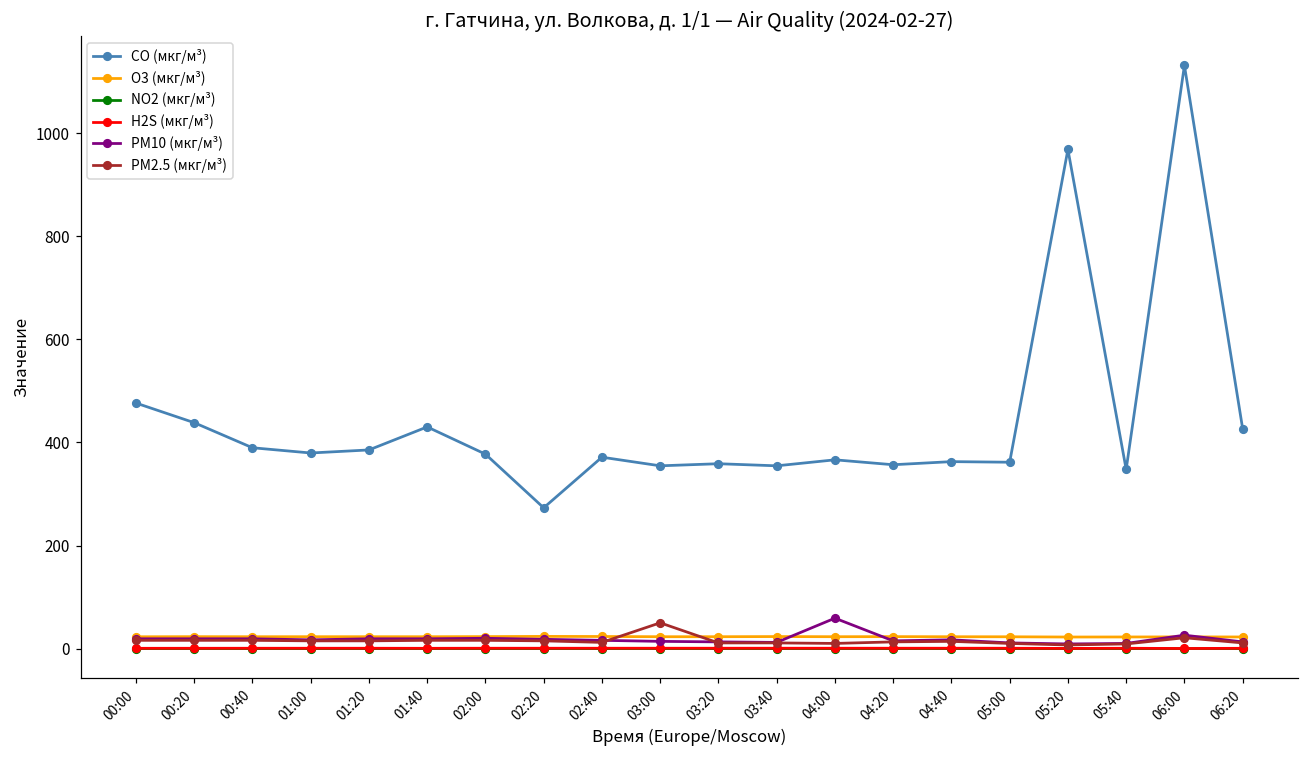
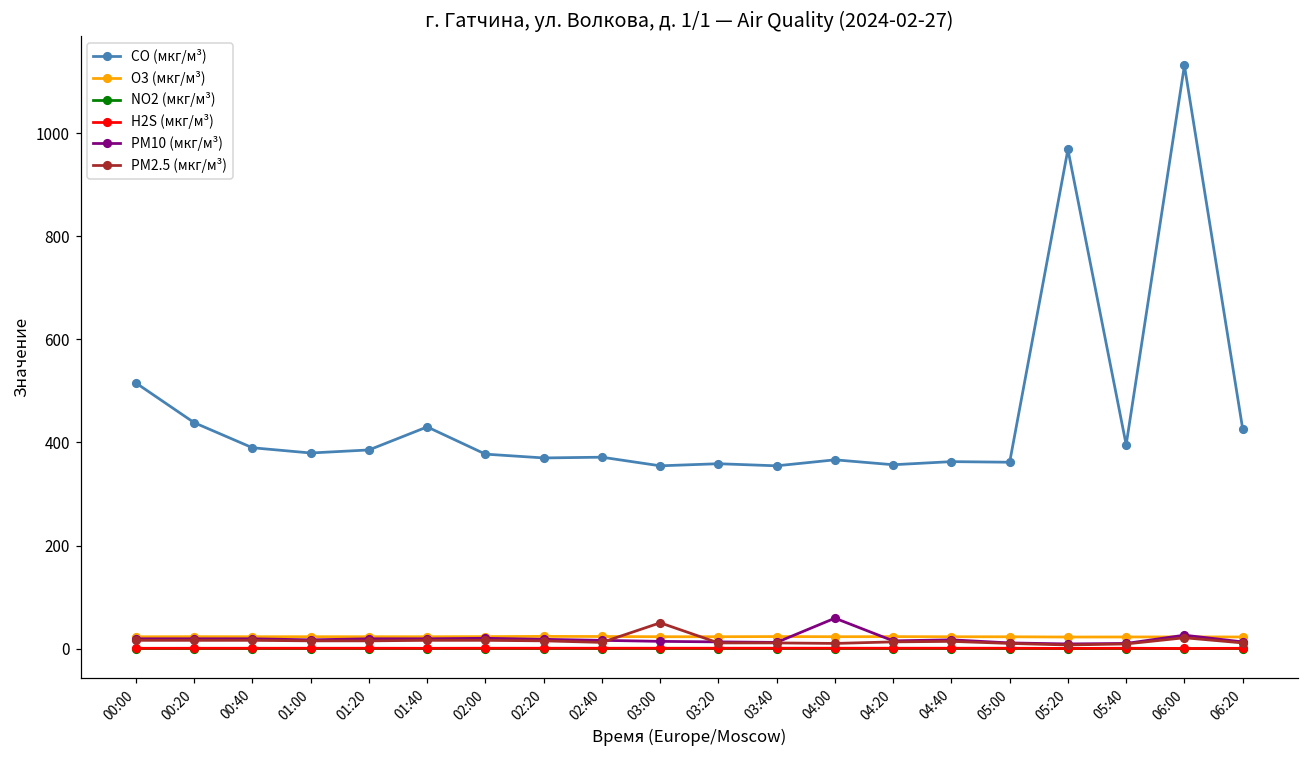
  {
    "CO (мкг/м³)": {
-     "00:00": 480,
+     "00:00": 520,
      "00:20": 440,
      "00:40": 390,
      "01:00": 380,
      "01:20": 390,
      "01:40": 430,
      "02:00": 380,
-     "02:20": 270,
+     "02:20": 370,
      "02:40": 370,
      "03:00": 350,
      "03:20": 360,
      "03:40": 350,
      "04:00": 370,
      "04:20": 360,
      "04:40": 360,
      "05:00": 360,
      "05:20": 970,
-     "05:40": 350,
+     "05:40": 400,
      "06:00": 1130,
      "06:20": 430
    },
    "O3 (мкг/м³)": {
      "01:00": 20,
      "02:20": 20,
      "02:40": 20,
      "03:00": 20,
      "03:20": 20,
      "03:40": 20,
      "04:00": 20,
      "04:20": 20,
      "04:40": 20,
      "05:00": 20,
      "05:20": 20,
      "05:40": 20,
      "06:20": 20
    },
    "PM10 (мкг/м³)": {
      "03:00": 10,
      "04:00": 60
    },
    "PM2.5 (мкг/м³)": {
      "03:00": 50,
      "04:00": 10
    }
  }
